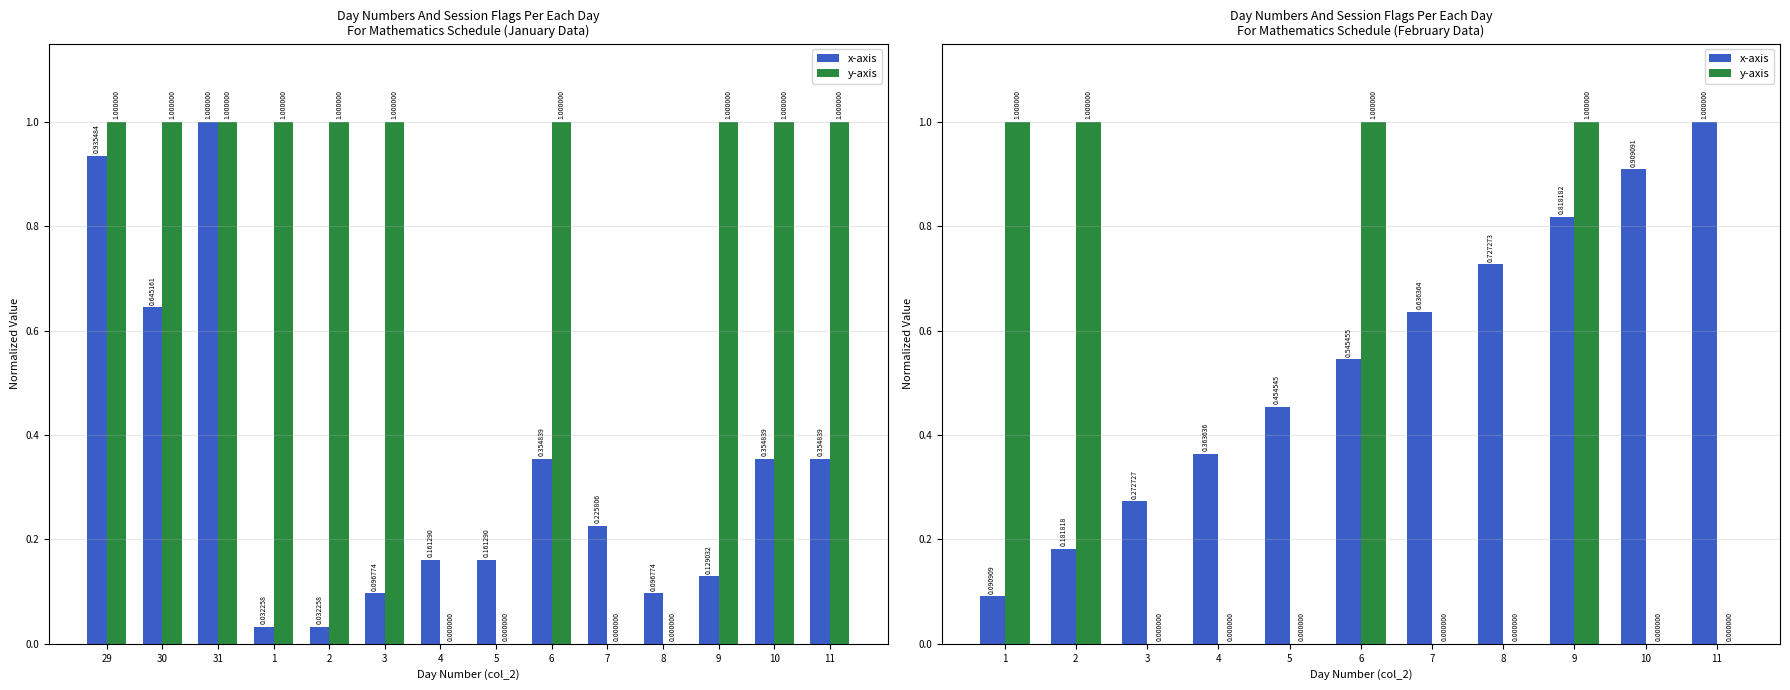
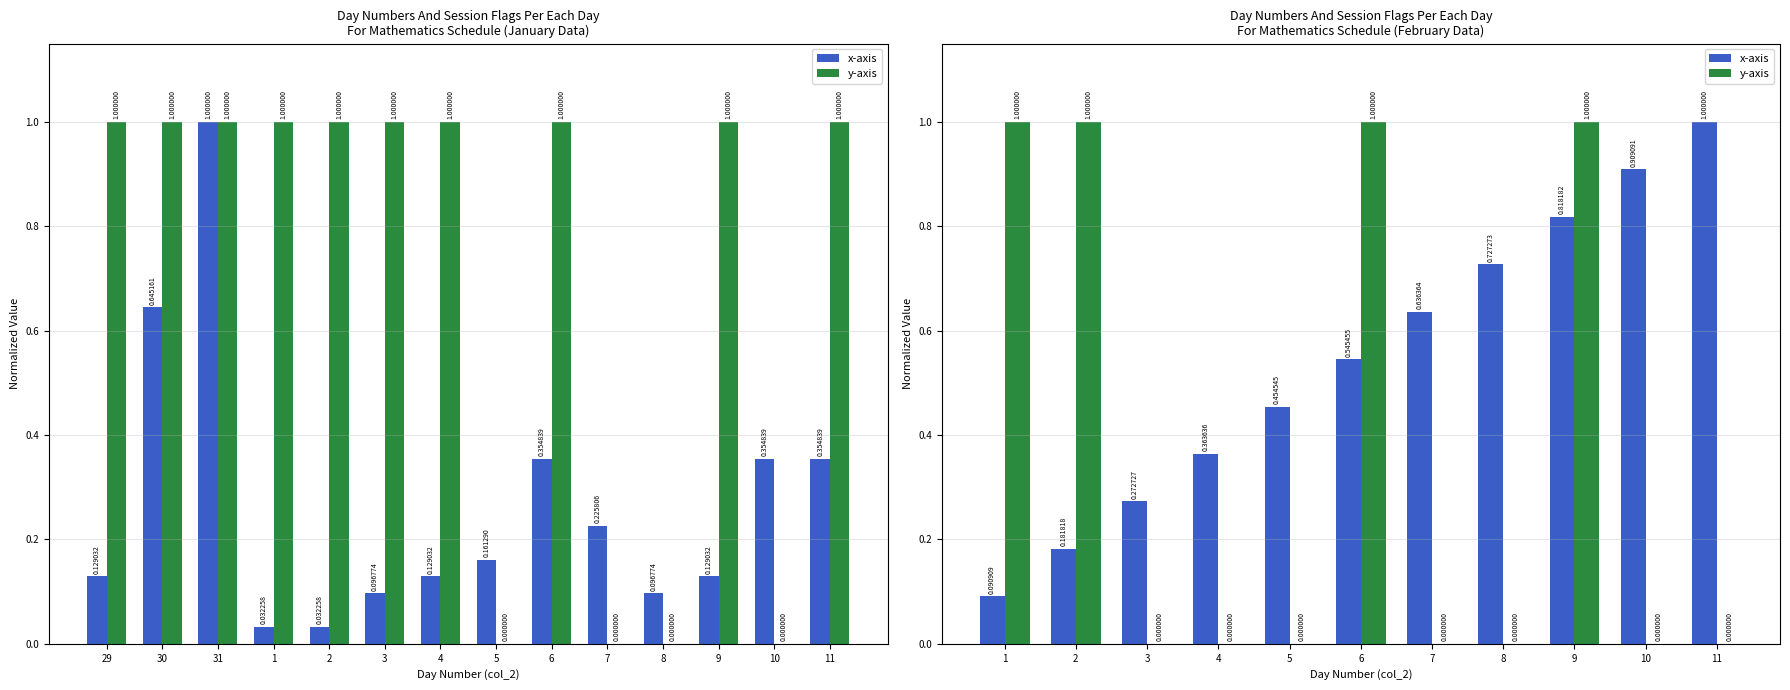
  {
    "Day Numbers And Session Flags Per Each Day For Mathematics Schedule (January Data)": {
      "x-axis": {
-       "29": 0.935484,
+       "29": 0.129032,
        "30": 0.645161,
        "31": 1.000000,
        "1": 0.032258,
        "2": 0.032258,
        "3": 0.096774,
-       "4": 0.161290,
+       "4": 0.129032,
        "5": 0.161290,
        "6": 0.354839,
        "7": 0.225806,
        "8": 0.096774,
        "9": 0.129032,
        "10": 0.354839,
        "11": 0.354839
      },
      "y-axis": {
        "29": 1.000000,
        "30": 1.000000,
        "31": 1.000000,
        "1": 1.000000,
        "2": 1.000000,
        "3": 1.000000,
-       "4": 0.000000,
+       "4": 1.000000,
        "5": 0.000000,
        "6": 1.000000,
        "7": 0.000000,
        "8": 0.000000,
        "9": 1.000000,
-       "10": 1.000000,
+       "10": 0.000000,
        "11": 1.000000
      }
    },
    "Day Numbers And Session Flags Per Each Day For Mathematics Schedule (February Data)": {
      "x-axis": {
        "1": 0.090909,
        "2": 0.181818,
        "3": 0.272727,
        "4": 0.363636,
        "5": 0.454545,
        "6": 0.545455,
        "7": 0.636364,
        "8": 0.727273,
        "9": 0.818182,
        "10": 0.909091,
        "11": 1.000000
      },
      "y-axis": {
        "1": 1.000000,
        "2": 1.000000,
        "3": 0.000000,
        "4": 0.000000,
        "5": 0.000000,
        "6": 1.000000,
        "7": 0.000000,
        "8": 0.000000,
        "9": 1.000000,
        "10": 0.000000,
        "11": 0.000000
      }
    }
  }
